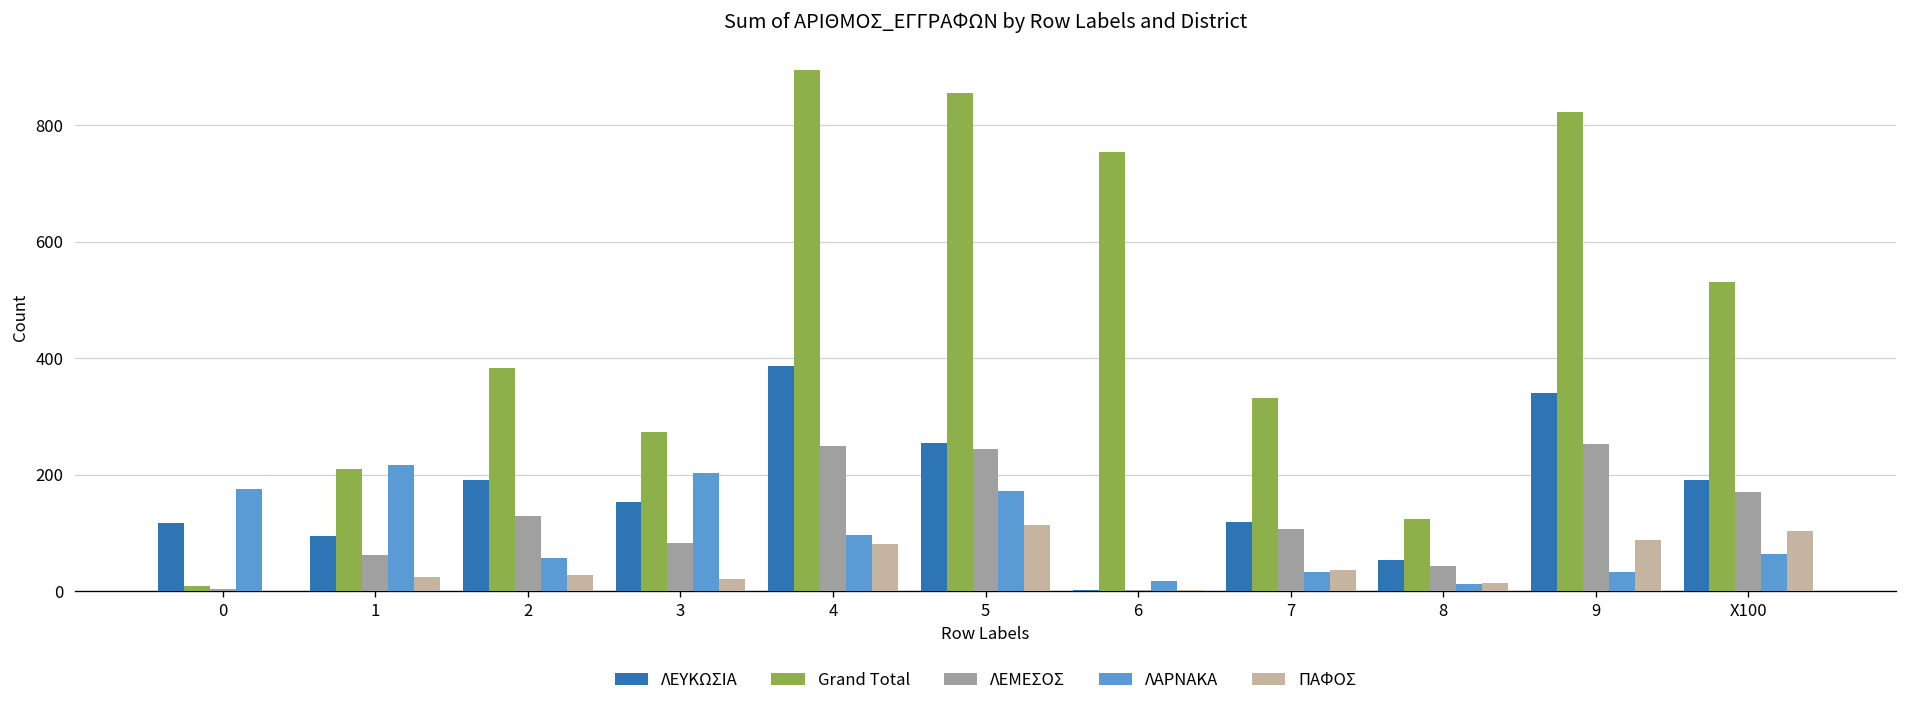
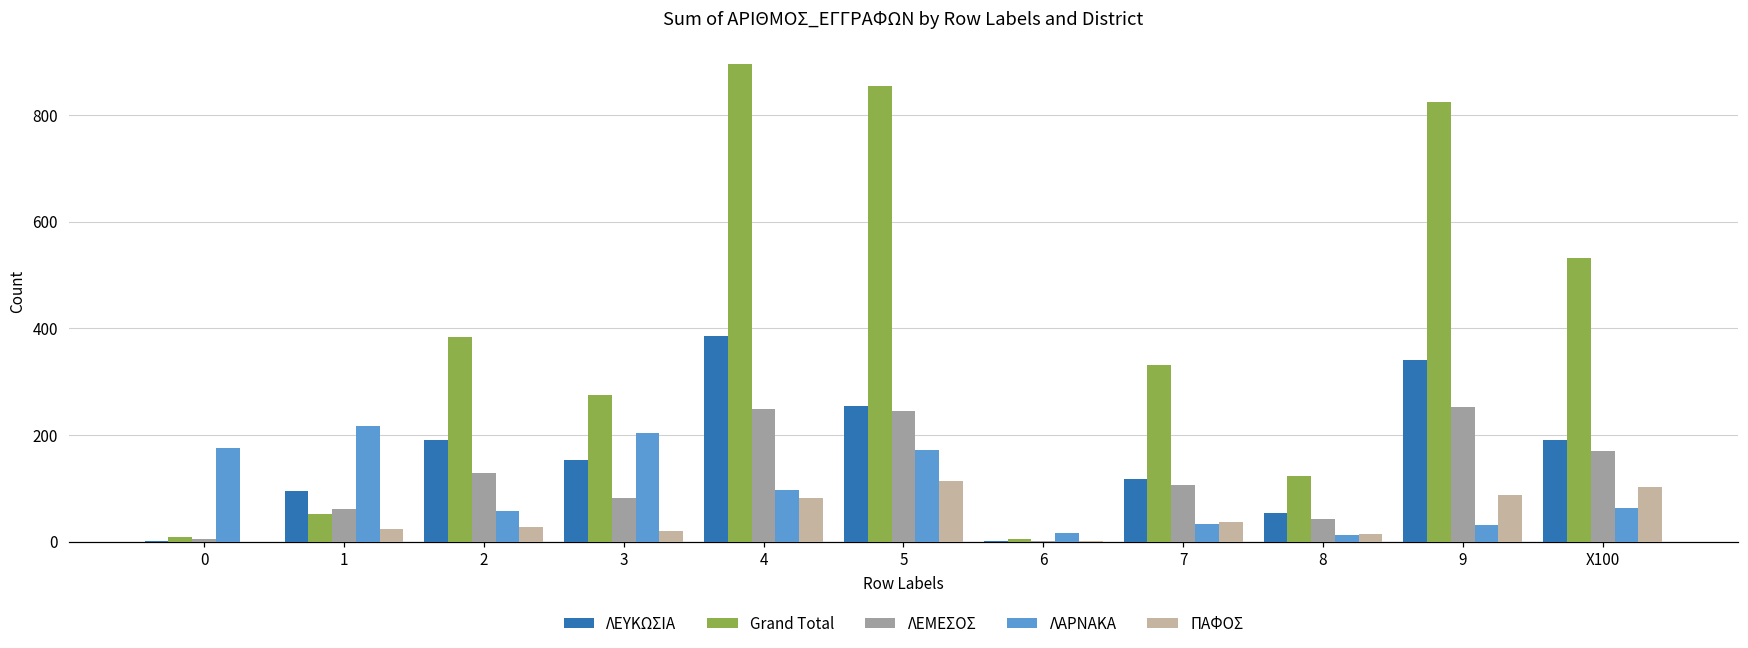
  {
    "ΛΕΥΚΩΣΙΑ": {
-     "0": 120,
+     "0": 0,
      "1": 100,
      "2": 190,
      "3": 150,
      "4": 390,
      "5": 250,
      "7": 120,
      "8": 50,
      "9": 340,
      "X100": 190
    },
    "Grand Total": {
      "0": 10,
-     "1": 210,
+     "1": 50,
      "2": 380,
      "3": 270,
      "4": 900,
      "5": 860,
-     "6": 750,
+     "6": 10,
      "7": 330,
      "8": 120,
      "9": 820,
      "X100": 530
    },
    "ΛΑΡΝΑΚΑ": {
      "0": 180,
      "1": 220,
      "2": 60,
      "3": 200,
      "4": 100,
      "5": 170,
      "6": 20,
      "7": 30,
      "8": 10,
      "9": 30,
      "X100": 60
    }
  }
